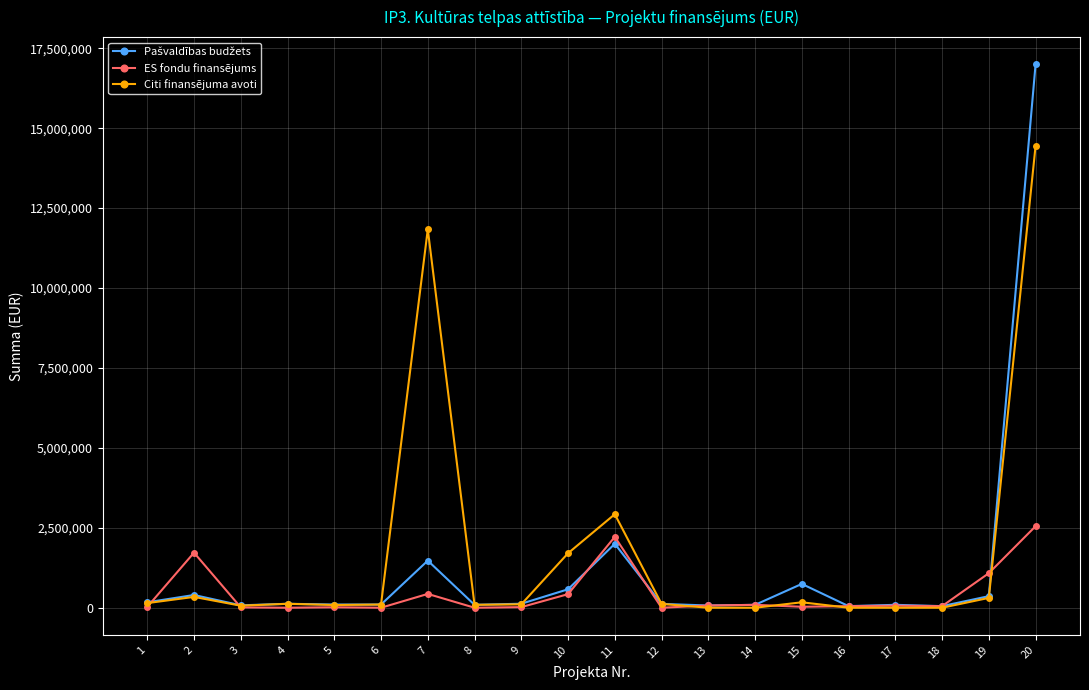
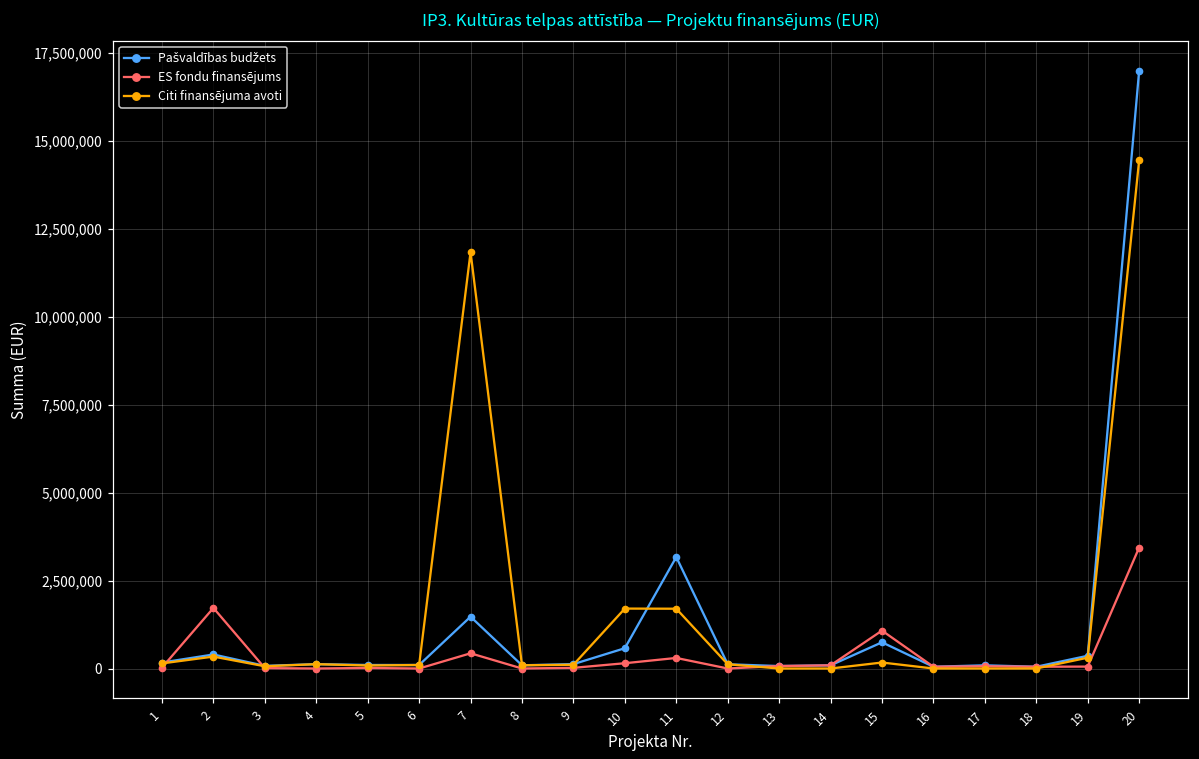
  {
    "Pašvaldības budžets": {
      "7": "1,500,000",
      "10": "600,000",
-     "11": "2,000,000",
+     "11": "3,200,000",
      "15": "700,000",
      "20": "17,000,000"
    },
    "ES fondu finansējums": {
      "1": "0",
      "2": "1,700,000",
      "4": "0",
      "6": "0",
      "7": "400,000",
      "8": "0",
      "9": "0",
-     "10": "400,000",
-     "11": "2,200,000",
+     "10": "200,000",
+     "11": "300,000",
      "12": "0",
-     "15": "0",
-     "19": "1,100,000",
-     "20": "2,600,000"
+     "15": "1,100,000",
+     "19": "100,000",
+     "20": "3,400,000"
    },
    "Citi finansējuma avoti": {
      "7": "11,800,000",
      "10": "1,700,000",
-     "11": "2,900,000",
+     "11": "1,700,000",
      "14": "0",
      "15": "200,000",
      "20": "14,500,000"
    }
  }
